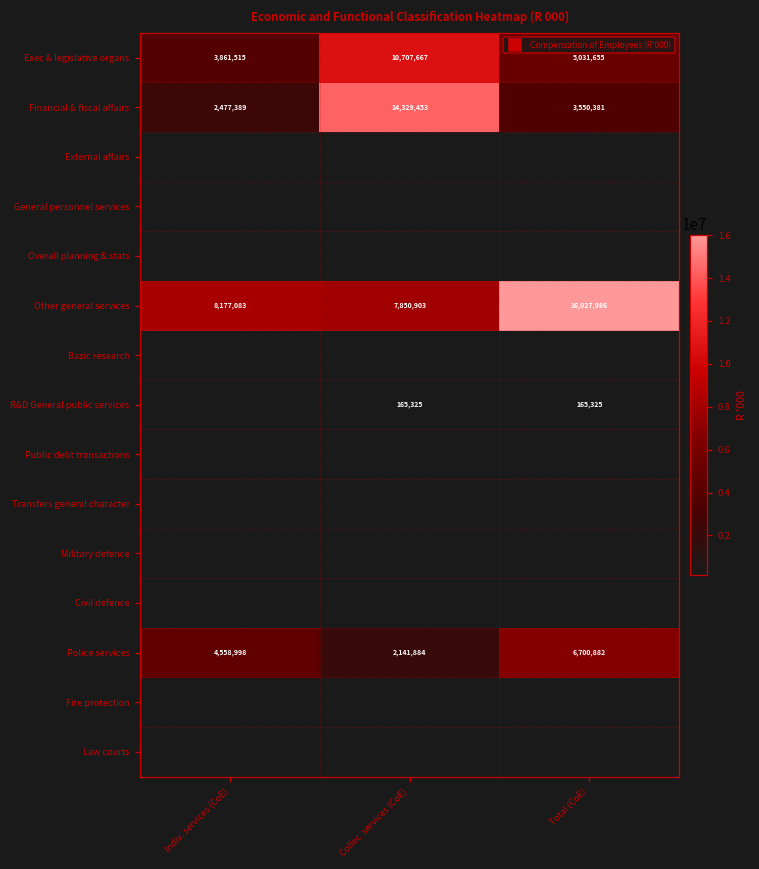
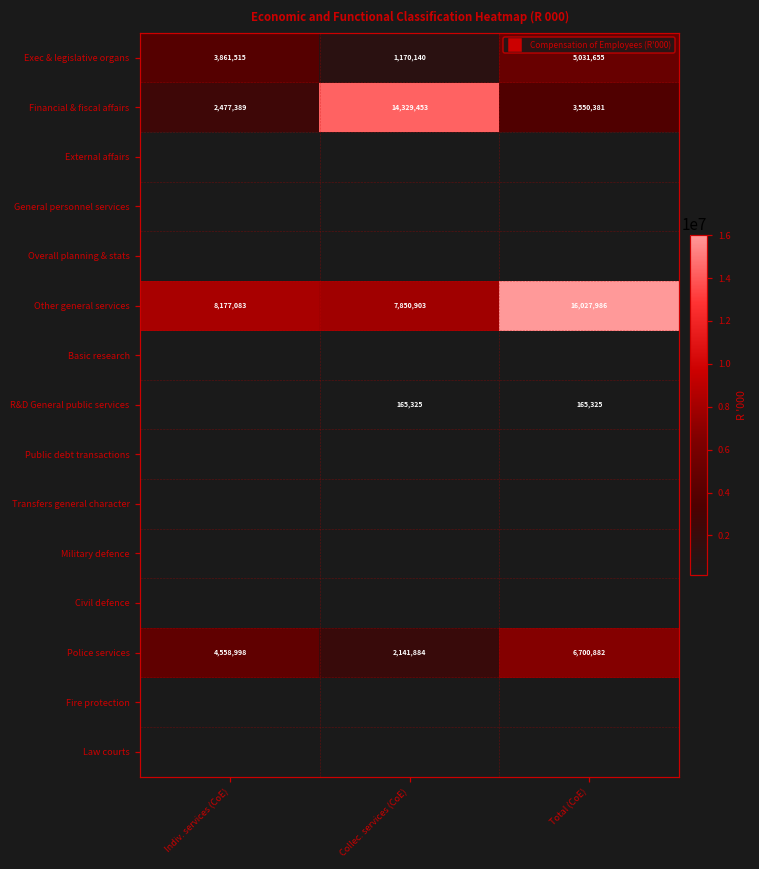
  {
    "Exec & legislative organs": {
      "Indiv. services (CoE)": "3,861,515",
-     "Collec. services (CoE)": "10,707,667",
+     "Collec. services (CoE)": "1,170,140",
      "Total (CoE)": "5,031,655"
    },
    "Financial & fiscal affairs": {
      "Indiv. services (CoE)": "2,477,389",
      "Collec. services (CoE)": "14,329,453",
      "Total (CoE)": "3,550,381"
    },
    "Other general services": {
      "Indiv. services (CoE)": "8,177,083",
      "Collec. services (CoE)": "7,850,903",
      "Total (CoE)": "16,027,986"
    },
    "R&D General public services": {
      "Collec. services (CoE)": "165,325",
      "Total (CoE)": "165,325"
    },
    "Police services": {
      "Indiv. services (CoE)": "4,558,998",
      "Collec. services (CoE)": "2,141,884",
      "Total (CoE)": "6,700,882"
    }
  }
